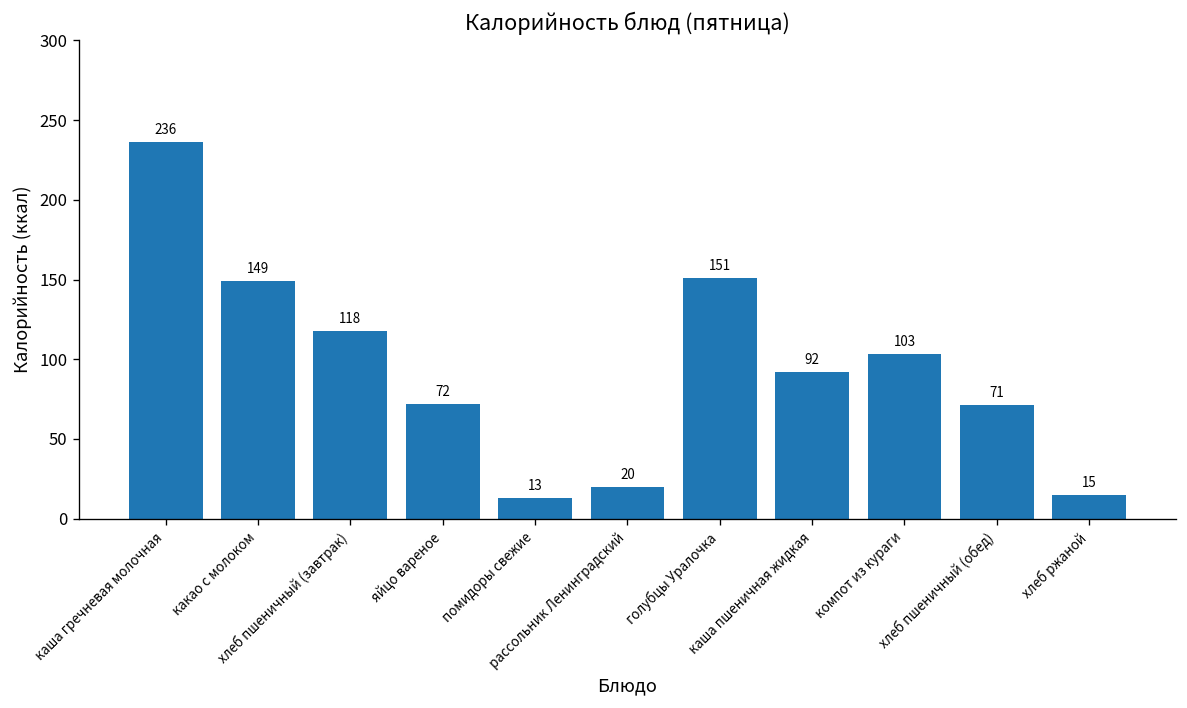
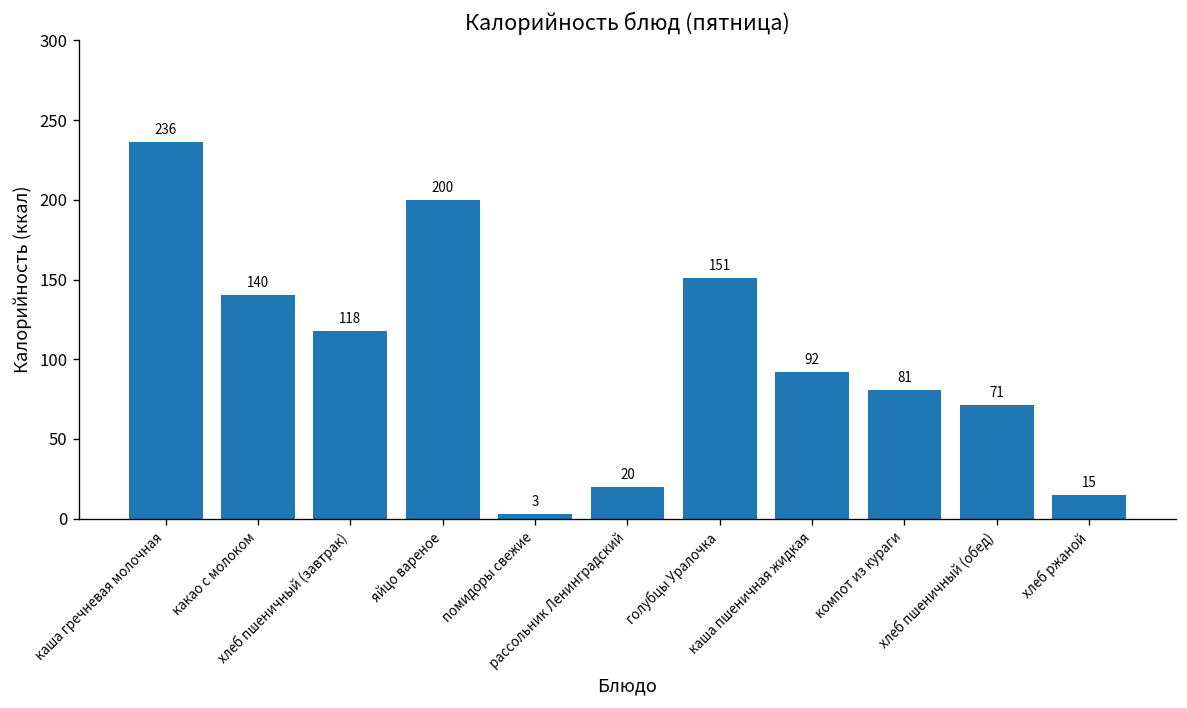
  {
    "каша гречневая молочная": 236,
-   "какао с молоком": 149,
+   "какао с молоком": 140,
    "хлеб пшеничный (завтрак)": 118,
-   "яйцо вареное": 72,
-   "помидоры свежие": 13,
+   "яйцо вареное": 200,
+   "помидоры свежие": 3,
    "рассольник Ленинградский": 20,
    "голубцы Уралочка": 151,
    "каша пшеничная жидкая": 92,
-   "компот из кураги": 103,
+   "компот из кураги": 81,
    "хлеб пшеничный (обед)": 71,
    "хлеб ржаной": 15
  }
